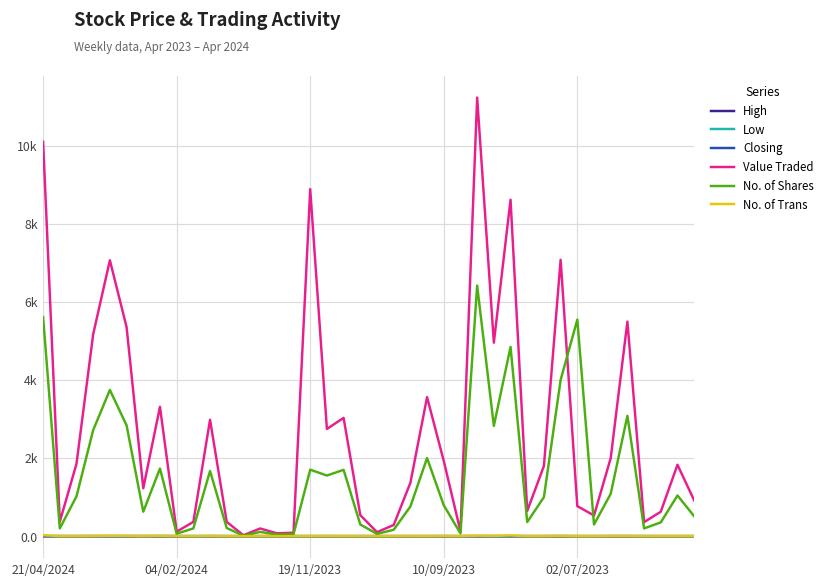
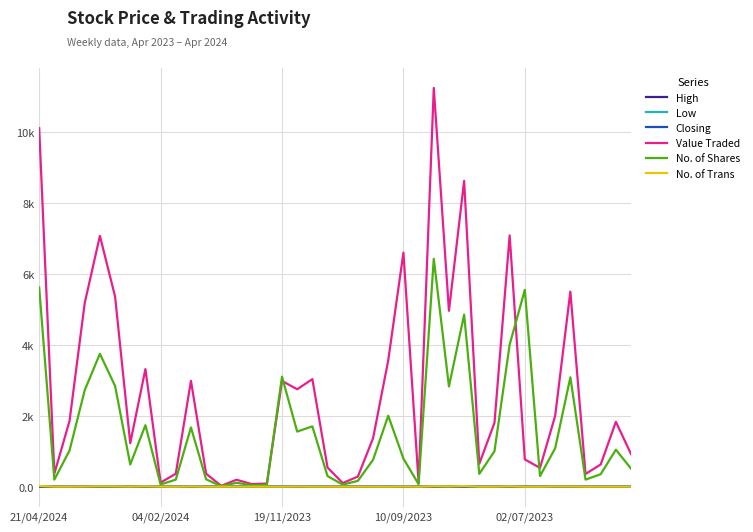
  {
    "Value Traded": {
      "21/04/2024": 10100,
-     "19/11/2023": 8900,
-     "10/09/2023": 1900,
+     "19/11/2023": 3000,
+     "10/09/2023": 6600,
      "02/07/2023": 800
    },
    "No. of Shares": {
      "21/04/2024": 5600,
-     "19/11/2023": 1700,
+     "19/11/2023": 3100,
      "10/09/2023": 800,
      "02/07/2023": 5500
    }
  }
